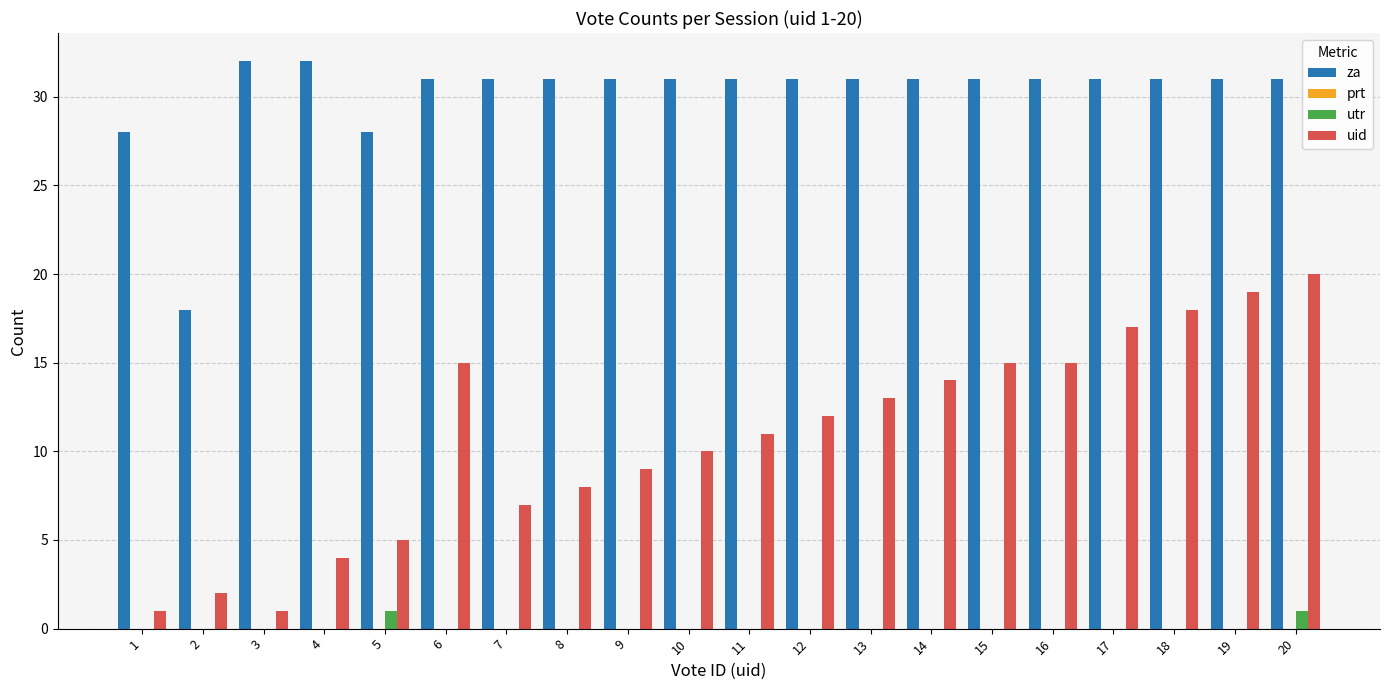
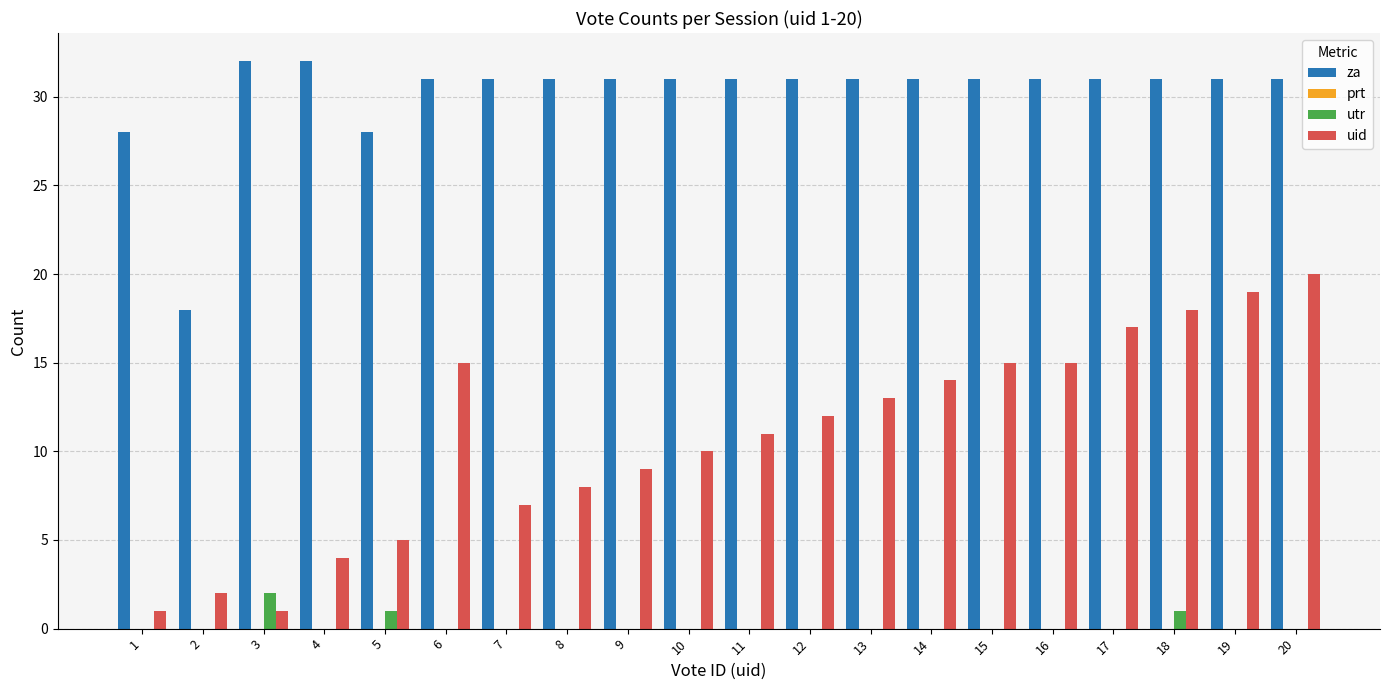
  {
    "za": {
      "1": 28,
      "2": 18,
      "3": 32,
      "4": 32,
      "5": 28,
      "6": 31,
      "7": 31,
      "8": 31,
      "9": 31,
      "10": 31,
      "11": 31,
      "12": 31,
      "13": 31,
      "14": 31,
      "15": 31,
      "16": 31,
      "17": 31,
      "18": 31,
      "19": 31,
      "20": 31
    },
    "prt": {
      "1": 0,
      "2": 0,
      "3": 0,
      "4": 0,
      "5": 0,
      "6": 0,
      "7": 0,
      "8": 0,
      "9": 0,
      "10": 0,
      "11": 0,
      "12": 0,
      "13": 0,
      "14": 0,
      "15": 0,
      "16": 0,
      "17": 0,
      "18": 0,
      "19": 0,
      "20": 0
    },
    "utr": {
      "1": 0,
      "2": 0,
-     "3": 0,
+     "3": 2,
      "4": 0,
      "5": 1,
      "6": 0,
      "7": 0,
      "8": 0,
      "9": 0,
      "10": 0,
      "11": 0,
      "12": 0,
      "13": 0,
      "14": 0,
      "15": 0,
      "16": 0,
      "17": 0,
-     "18": 0,
+     "18": 1,
      "19": 0,
-     "20": 1
+     "20": 0
    },
    "uid": {
      "1": 1,
      "2": 2,
      "3": 1,
      "4": 4,
      "5": 5,
      "6": 15,
      "7": 7,
      "8": 8,
      "9": 9,
      "10": 10,
      "11": 11,
      "12": 12,
      "13": 13,
      "14": 14,
      "15": 15,
      "16": 15,
      "17": 17,
      "18": 18,
      "19": 19,
      "20": 20
    }
  }
